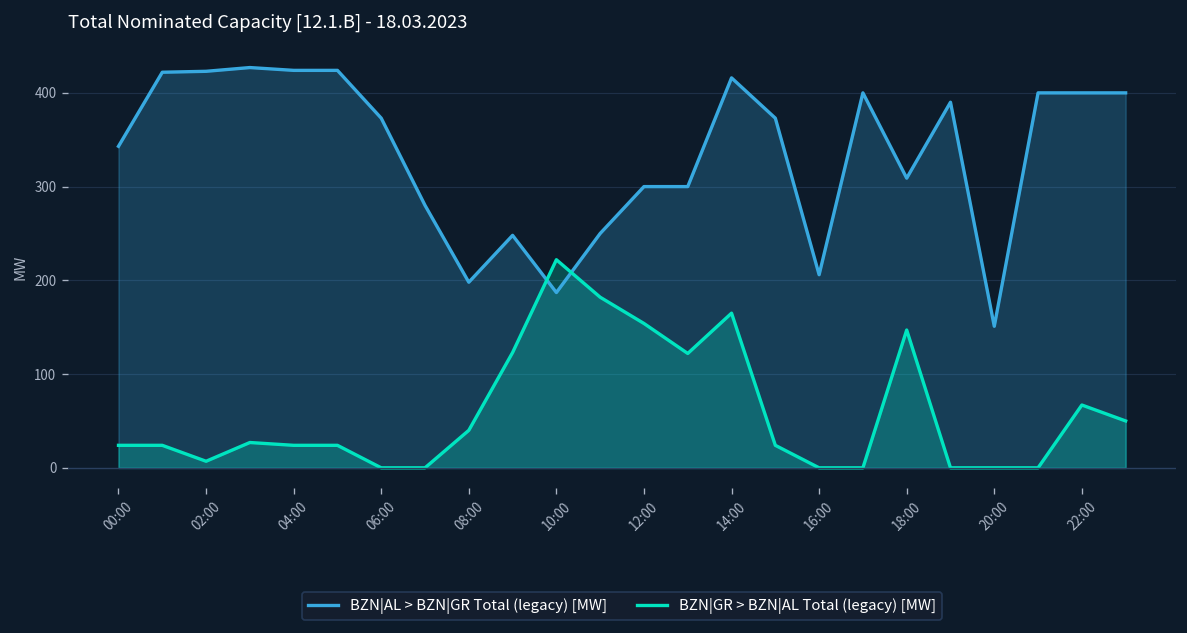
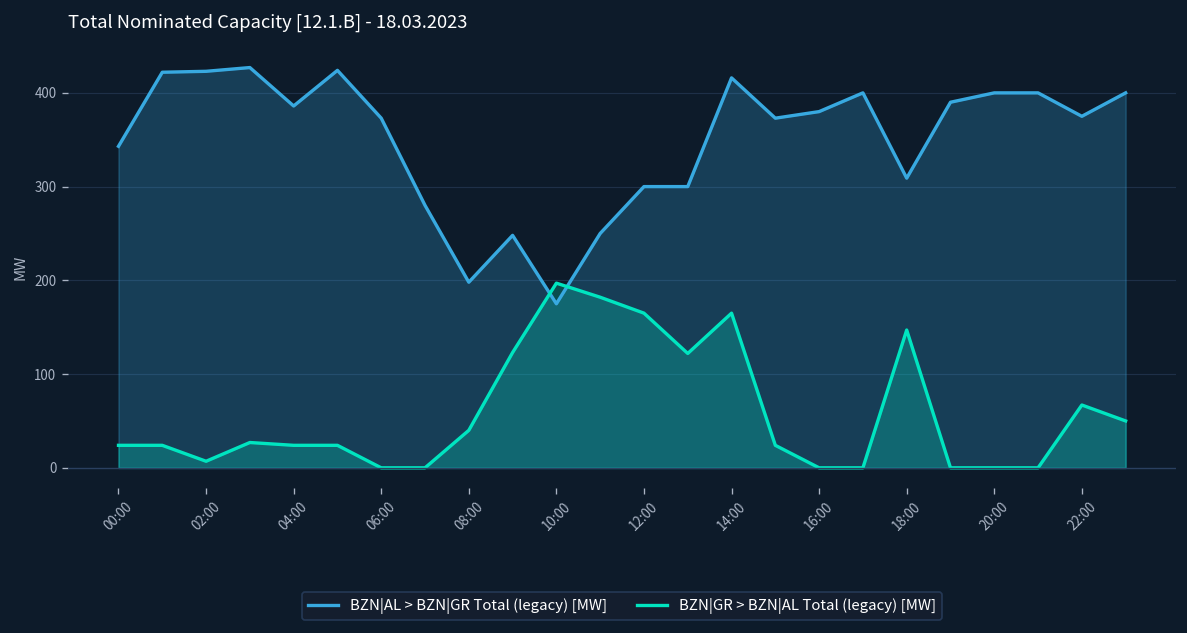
  {
    "BZN|AL > BZN|GR Total (legacy) [MW]": {
      "00:00": 340,
      "02:00": 420,
-     "04:00": 420,
+     "04:00": 390,
      "06:00": 370,
      "08:00": 200,
-     "10:00": 190,
+     "10:00": 180,
      "12:00": 300,
      "14:00": 420,
-     "16:00": 210,
+     "16:00": 380,
      "18:00": 310,
-     "20:00": 150,
-     "22:00": 400
+     "20:00": 400,
+     "22:00": 380
    },
    "BZN|GR > BZN|AL Total (legacy) [MW]": {
      "00:00": 20,
      "02:00": 10,
      "04:00": 20,
      "06:00": 0,
      "08:00": 40,
-     "10:00": 220,
-     "12:00": 150,
+     "10:00": 200,
+     "12:00": 170,
      "14:00": 170,
      "16:00": 0,
      "18:00": 150,
      "20:00": 0,
      "22:00": 70
    }
  }
